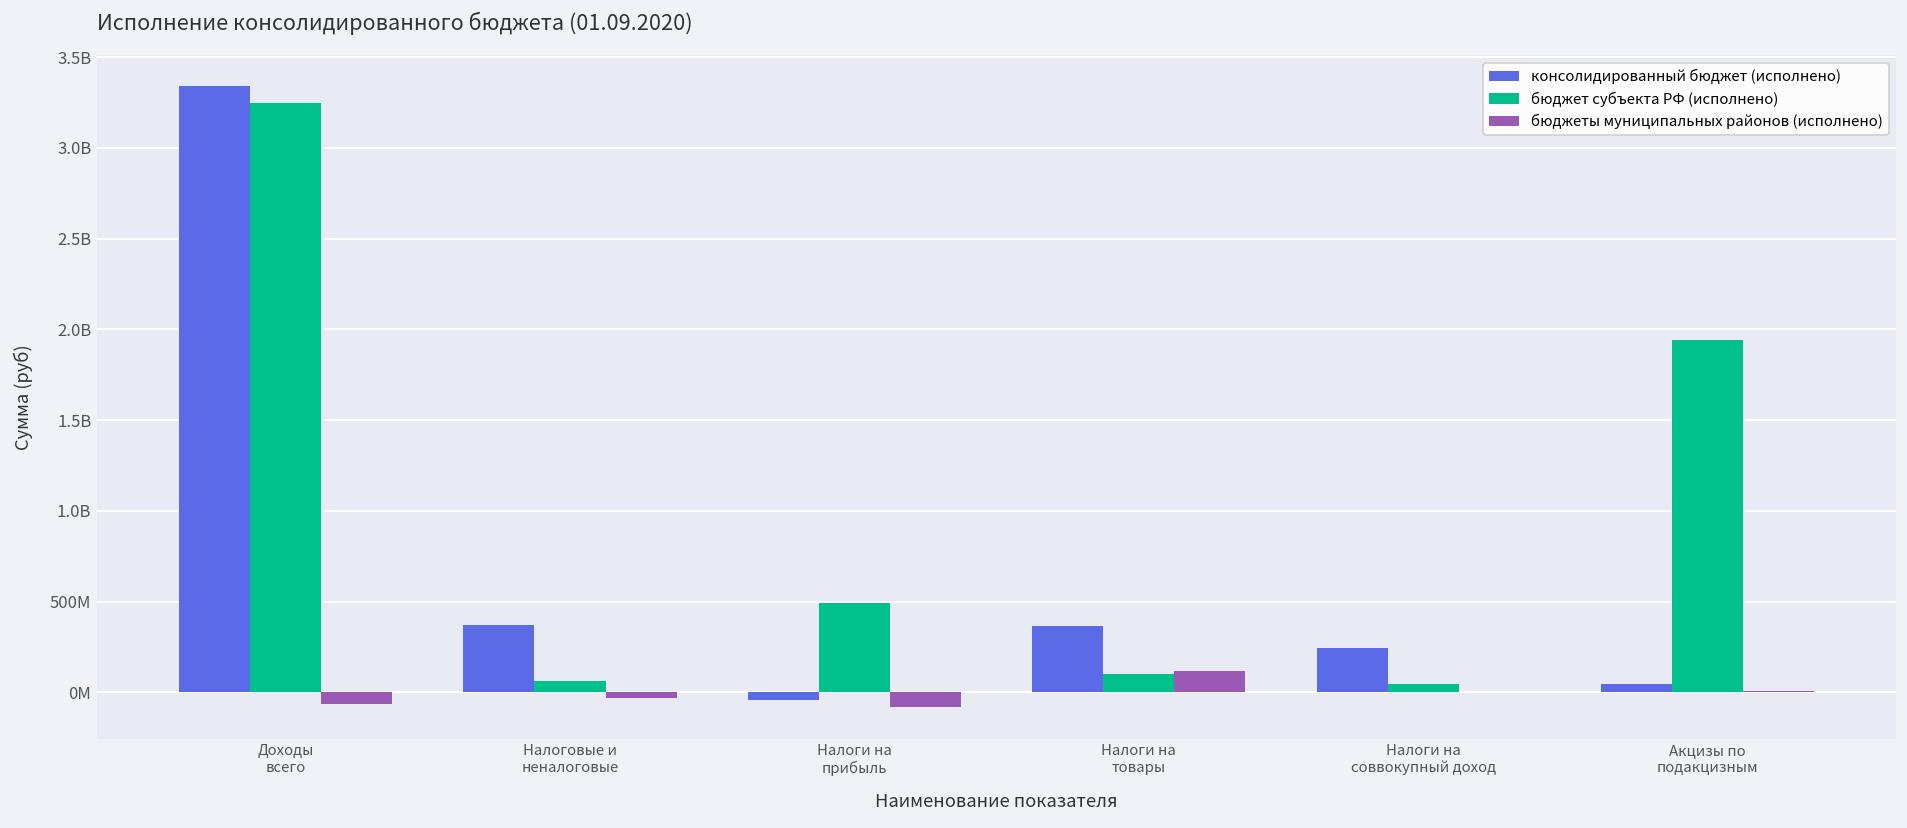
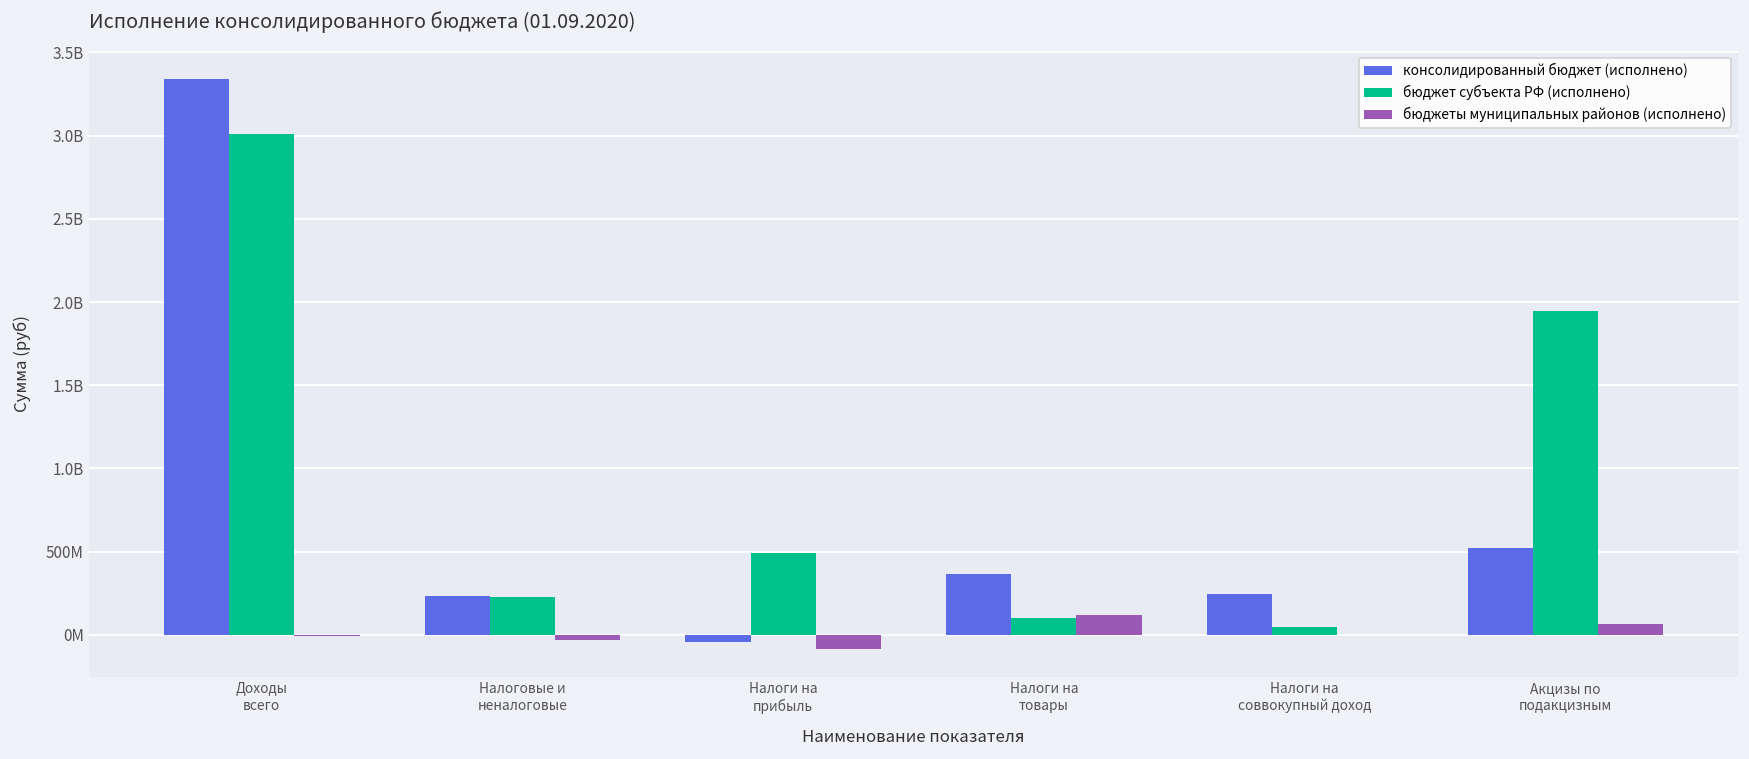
  {
    "консолидированный бюджет (исполнено)": {
      "Доходы всего": 3340000000,
-     "Налоговые и неналоговые": 370000000,
+     "Налоговые и неналоговые": 240000000,
      "Налоги на прибыль": -40000000,
      "Налоги на товары": 370000000,
      "Налоги на соввокупный доход": 250000000,
-     "Акцизы по подакцизным": 50000000
+     "Акцизы по подакцизным": 520000000
    },
    "бюджет субъекта РФ (исполнено)": {
-     "Доходы всего": 3250000000,
-     "Налоговые и неналоговые": 70000000,
+     "Доходы всего": 3010000000,
+     "Налоговые и неналоговые": 230000000,
      "Налоги на прибыль": 490000000,
      "Налоги на товары": 100000000,
      "Налоги на соввокупный доход": 50000000,
      "Акцизы по подакцизным": 1940000000
    },
    "бюджеты муниципальных районов (исполнено)": {
-     "Доходы всего": -70000000,
+     "Доходы всего": -10000000,
      "Налоговые и неналоговые": -30000000,
      "Налоги на прибыль": -80000000,
      "Налоги на товары": 120000000,
-     "Акцизы по подакцизным": 10000000
+     "Акцизы по подакцизным": 70000000
    }
  }
